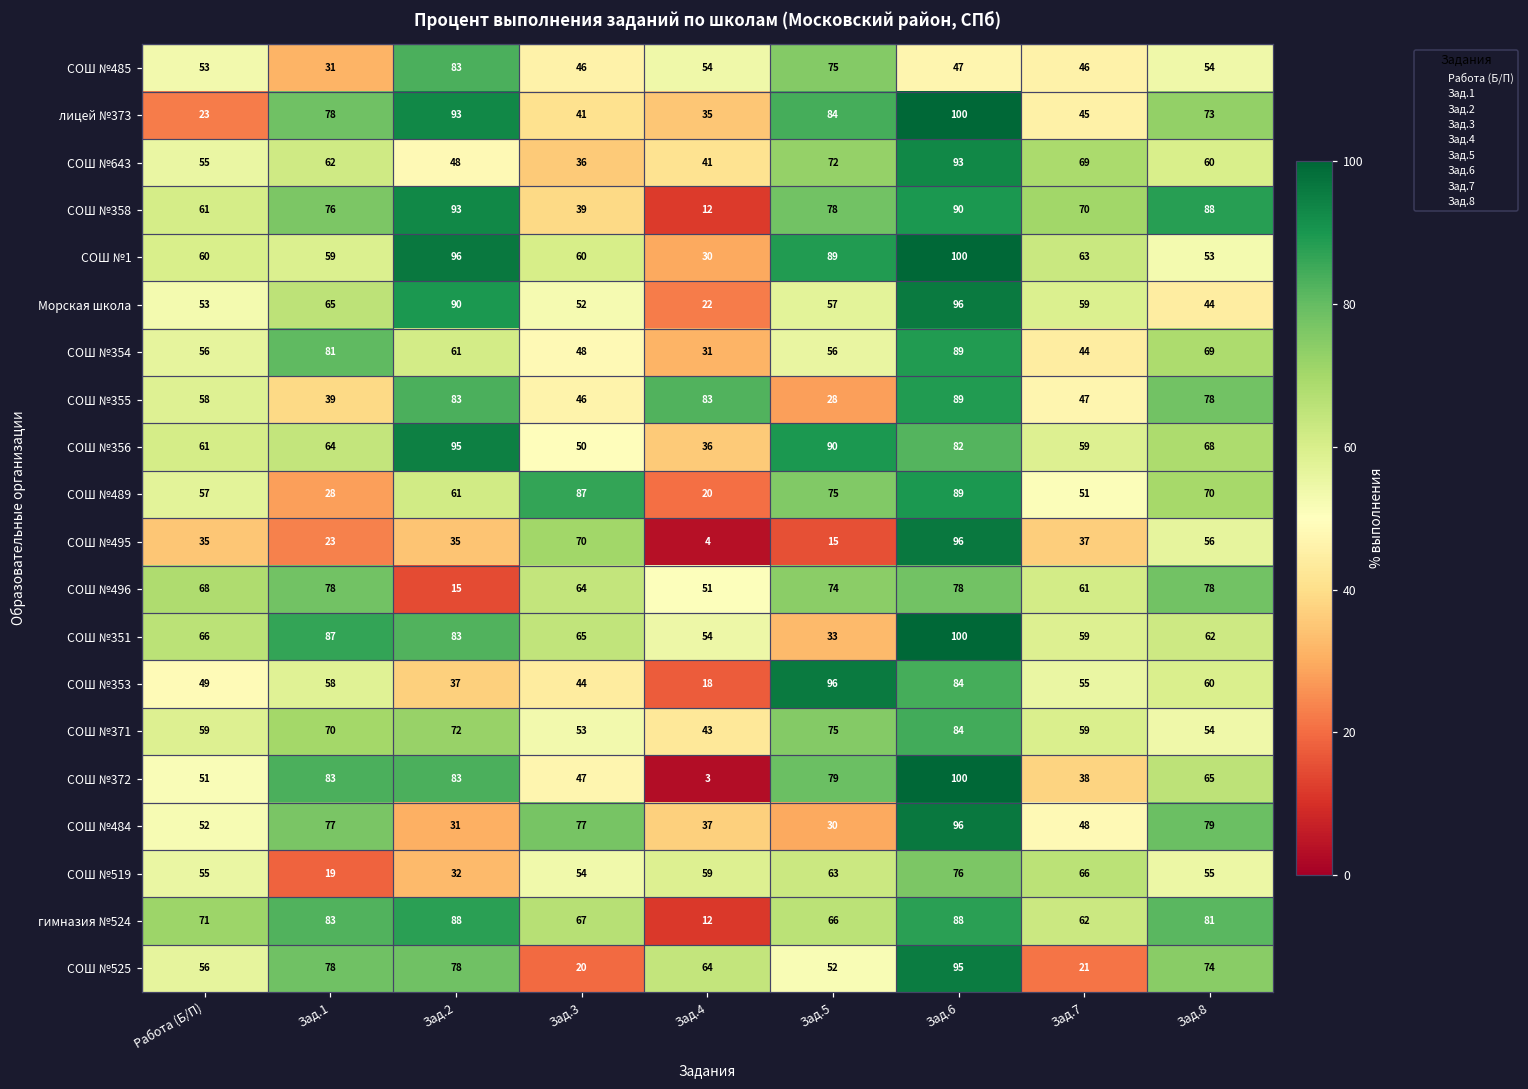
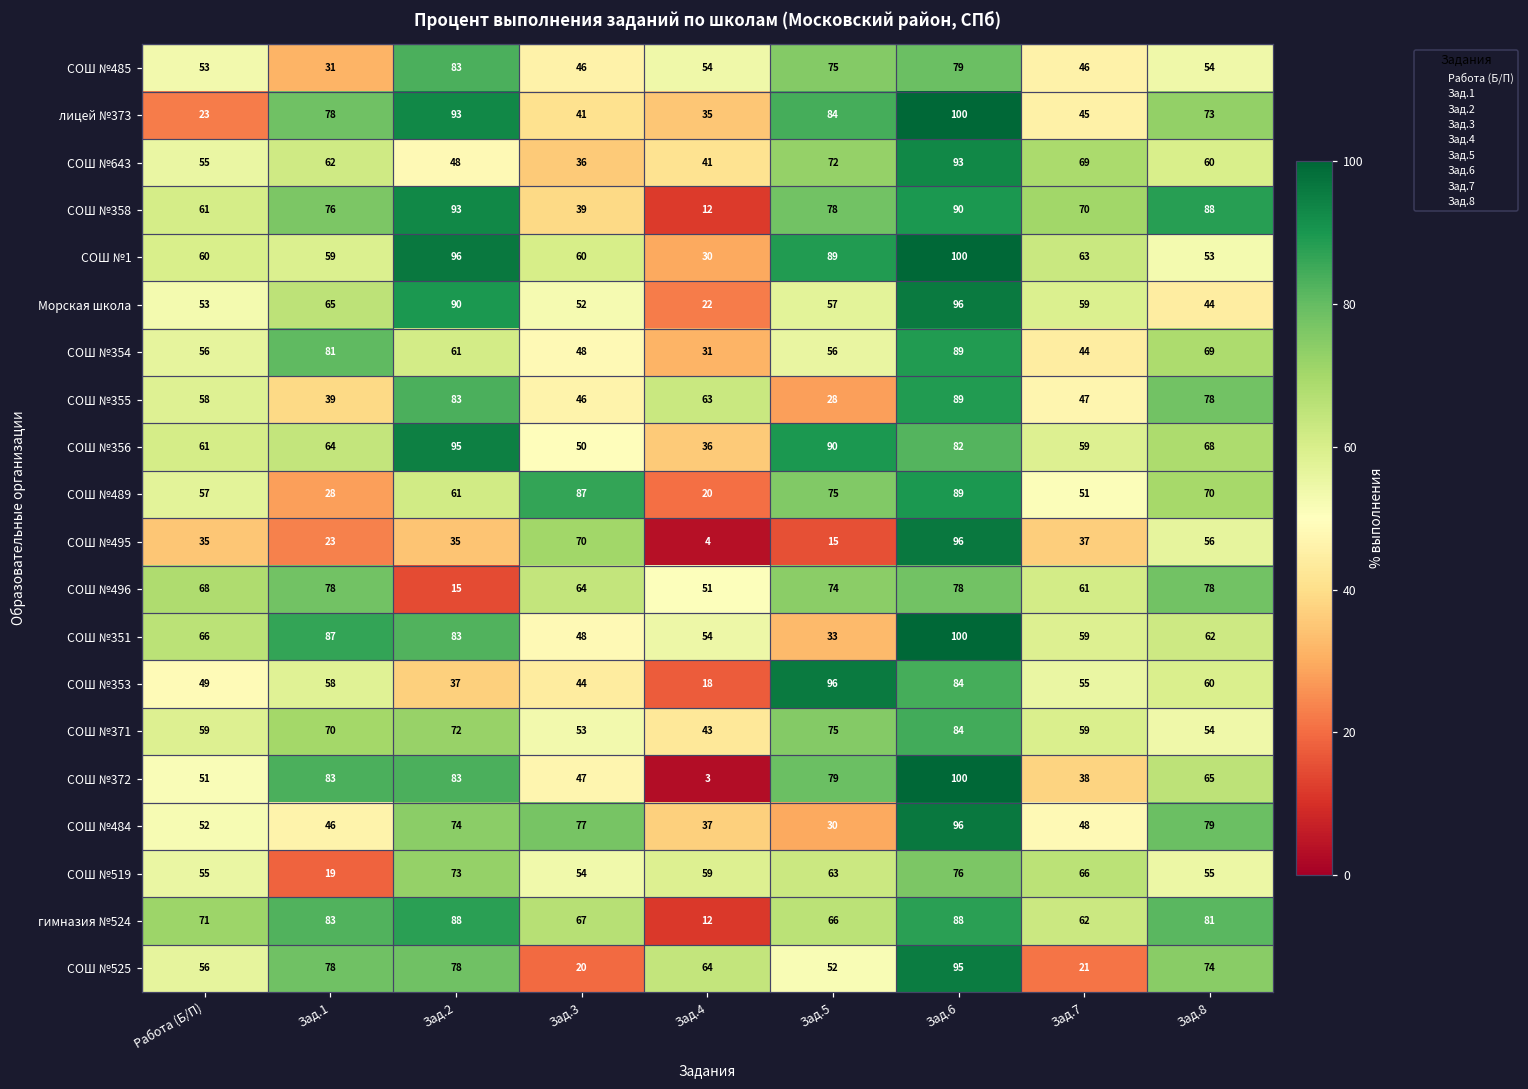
  {
    "СОШ №485": {
      "Работа (Б/П)": 53,
      "Зад.1": 31,
      "Зад.2": 83,
      "Зад.3": 46,
      "Зад.4": 54,
      "Зад.5": 75,
-     "Зад.6": 47,
+     "Зад.6": 79,
      "Зад.7": 46,
      "Зад.8": 54
    },
    "лицей №373": {
      "Работа (Б/П)": 23,
      "Зад.1": 78,
      "Зад.2": 93,
      "Зад.3": 41,
      "Зад.4": 35,
      "Зад.5": 84,
      "Зад.6": 100,
      "Зад.7": 45,
      "Зад.8": 73
    },
    "СОШ №643": {
      "Работа (Б/П)": 55,
      "Зад.1": 62,
      "Зад.2": 48,
      "Зад.3": 36,
      "Зад.4": 41,
      "Зад.5": 72,
      "Зад.6": 93,
      "Зад.7": 69,
      "Зад.8": 60
    },
    "СОШ №358": {
      "Работа (Б/П)": 61,
      "Зад.1": 76,
      "Зад.2": 93,
      "Зад.3": 39,
      "Зад.4": 12,
      "Зад.5": 78,
      "Зад.6": 90,
      "Зад.7": 70,
      "Зад.8": 88
    },
    "СОШ №1": {
      "Работа (Б/П)": 60,
      "Зад.1": 59,
      "Зад.2": 96,
      "Зад.3": 60,
      "Зад.4": 30,
      "Зад.5": 89,
      "Зад.6": 100,
      "Зад.7": 63,
      "Зад.8": 53
    },
    "Морская школа": {
      "Работа (Б/П)": 53,
      "Зад.1": 65,
      "Зад.2": 90,
      "Зад.3": 52,
      "Зад.4": 22,
      "Зад.5": 57,
      "Зад.6": 96,
      "Зад.7": 59,
      "Зад.8": 44
    },
    "СОШ №354": {
      "Работа (Б/П)": 56,
      "Зад.1": 81,
      "Зад.2": 61,
      "Зад.3": 48,
      "Зад.4": 31,
      "Зад.5": 56,
      "Зад.6": 89,
      "Зад.7": 44,
      "Зад.8": 69
    },
    "СОШ №355": {
      "Работа (Б/П)": 58,
      "Зад.1": 39,
      "Зад.2": 83,
      "Зад.3": 46,
-     "Зад.4": 83,
+     "Зад.4": 63,
      "Зад.5": 28,
      "Зад.6": 89,
      "Зад.7": 47,
      "Зад.8": 78
    },
    "СОШ №356": {
      "Работа (Б/П)": 61,
      "Зад.1": 64,
      "Зад.2": 95,
      "Зад.3": 50,
      "Зад.4": 36,
      "Зад.5": 90,
      "Зад.6": 82,
      "Зад.7": 59,
      "Зад.8": 68
    },
    "СОШ №489": {
      "Работа (Б/П)": 57,
      "Зад.1": 28,
      "Зад.2": 61,
      "Зад.3": 87,
      "Зад.4": 20,
      "Зад.5": 75,
      "Зад.6": 89,
      "Зад.7": 51,
      "Зад.8": 70
    },
    "СОШ №495": {
      "Работа (Б/П)": 35,
      "Зад.1": 23,
      "Зад.2": 35,
      "Зад.3": 70,
      "Зад.4": 4,
      "Зад.5": 15,
      "Зад.6": 96,
      "Зад.7": 37,
      "Зад.8": 56
    },
    "СОШ №496": {
      "Работа (Б/П)": 68,
      "Зад.1": 78,
      "Зад.2": 15,
      "Зад.3": 64,
      "Зад.4": 51,
      "Зад.5": 74,
      "Зад.6": 78,
      "Зад.7": 61,
      "Зад.8": 78
    },
    "СОШ №351": {
      "Работа (Б/П)": 66,
      "Зад.1": 87,
      "Зад.2": 83,
-     "Зад.3": 65,
+     "Зад.3": 48,
      "Зад.4": 54,
      "Зад.5": 33,
      "Зад.6": 100,
      "Зад.7": 59,
      "Зад.8": 62
    },
    "СОШ №353": {
      "Работа (Б/П)": 49,
      "Зад.1": 58,
      "Зад.2": 37,
      "Зад.3": 44,
      "Зад.4": 18,
      "Зад.5": 96,
      "Зад.6": 84,
      "Зад.7": 55,
      "Зад.8": 60
    },
    "СОШ №371": {
      "Работа (Б/П)": 59,
      "Зад.1": 70,
      "Зад.2": 72,
      "Зад.3": 53,
      "Зад.4": 43,
      "Зад.5": 75,
      "Зад.6": 84,
      "Зад.7": 59,
      "Зад.8": 54
    },
    "СОШ №372": {
      "Работа (Б/П)": 51,
      "Зад.1": 83,
      "Зад.2": 83,
      "Зад.3": 47,
      "Зад.4": 3,
      "Зад.5": 79,
      "Зад.6": 100,
      "Зад.7": 38,
      "Зад.8": 65
    },
    "СОШ №484": {
      "Работа (Б/П)": 52,
-     "Зад.1": 77,
-     "Зад.2": 31,
+     "Зад.1": 46,
+     "Зад.2": 74,
      "Зад.3": 77,
      "Зад.4": 37,
      "Зад.5": 30,
      "Зад.6": 96,
      "Зад.7": 48,
      "Зад.8": 79
    },
    "СОШ №519": {
      "Работа (Б/П)": 55,
      "Зад.1": 19,
-     "Зад.2": 32,
+     "Зад.2": 73,
      "Зад.3": 54,
      "Зад.4": 59,
      "Зад.5": 63,
      "Зад.6": 76,
      "Зад.7": 66,
      "Зад.8": 55
    },
    "гимназия №524": {
      "Работа (Б/П)": 71,
      "Зад.1": 83,
      "Зад.2": 88,
      "Зад.3": 67,
      "Зад.4": 12,
      "Зад.5": 66,
      "Зад.6": 88,
      "Зад.7": 62,
      "Зад.8": 81
    },
    "СОШ №525": {
      "Работа (Б/П)": 56,
      "Зад.1": 78,
      "Зад.2": 78,
      "Зад.3": 20,
      "Зад.4": 64,
      "Зад.5": 52,
      "Зад.6": 95,
      "Зад.7": 21,
      "Зад.8": 74
    }
  }
